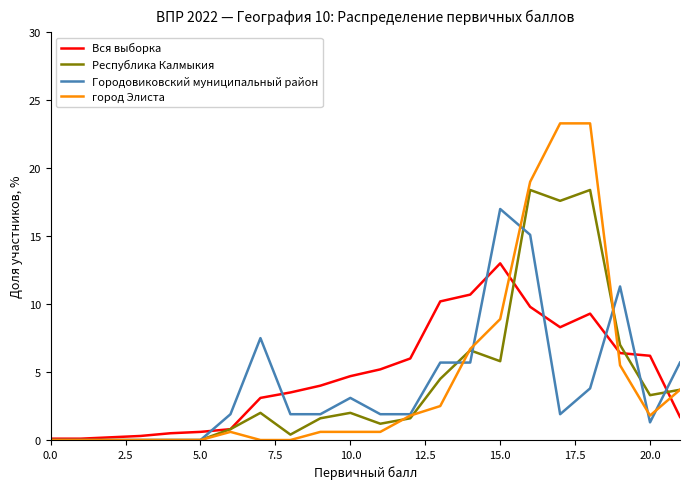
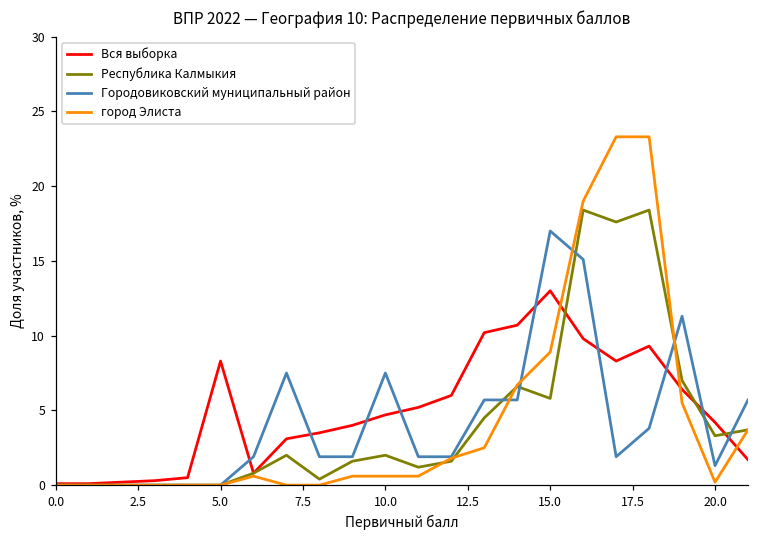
  {
    "Вся выборка": {
-     "5.0": 0.6,
+     "5.0": 8.3,
      "10.0": 4.7,
      "15.0": 13.0,
-     "20.0": 6.2
+     "20.0": 4.2
    },
    "Республика Калмыкия": {
      "10.0": 2.0,
      "15.0": 5.8,
      "20.0": 3.3
    },
    "Городовиковский муниципальный район": {
-     "10.0": 3.1,
+     "10.0": 7.5,
      "15.0": 17.0,
      "20.0": 1.3
    },
    "город Элиста": {
      "10.0": 0.6,
      "15.0": 8.9,
-     "20.0": 1.8
+     "20.0": 0.2
    }
  }
